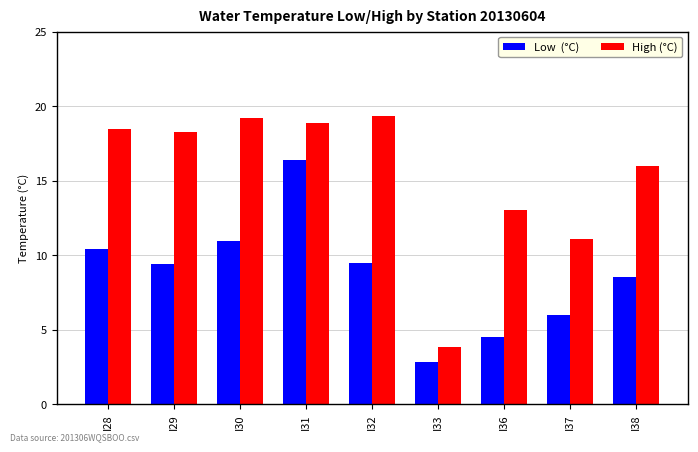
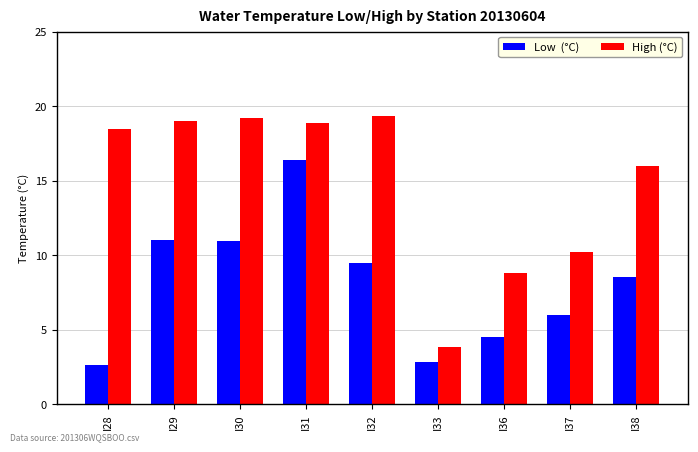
  {
    "Low (°C)": {
-     "I28": 10.4,
-     "I29": 9.4,
+     "I28": 2.6,
+     "I29": 11.0,
      "I30": 10.9,
      "I31": 16.4,
      "I32": 9.5,
      "I33": 2.8,
      "I36": 4.5,
      "I37": 6.0,
      "I38": 8.5
    },
    "High (°C)": {
      "I28": 18.4,
-     "I29": 18.2,
+     "I29": 19.0,
      "I30": 19.2,
      "I31": 18.9,
      "I32": 19.3,
      "I33": 3.8,
-     "I36": 13.0,
-     "I37": 11.1,
+     "I36": 8.8,
+     "I37": 10.2,
      "I38": 16.0
    }
  }
